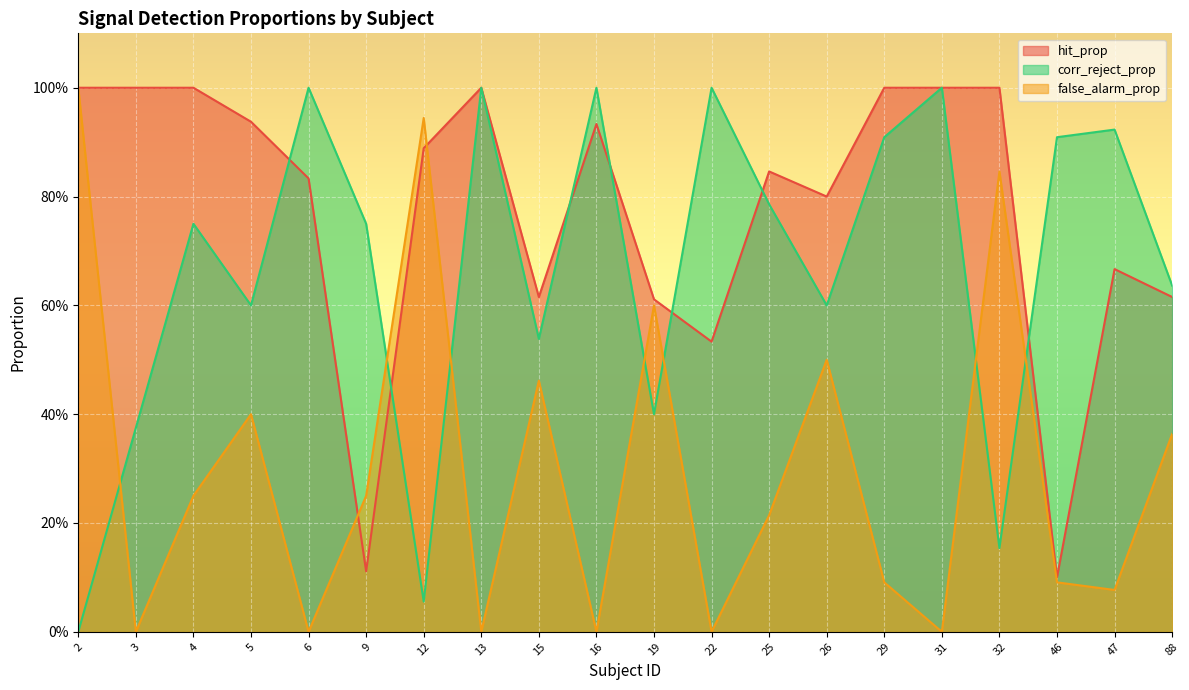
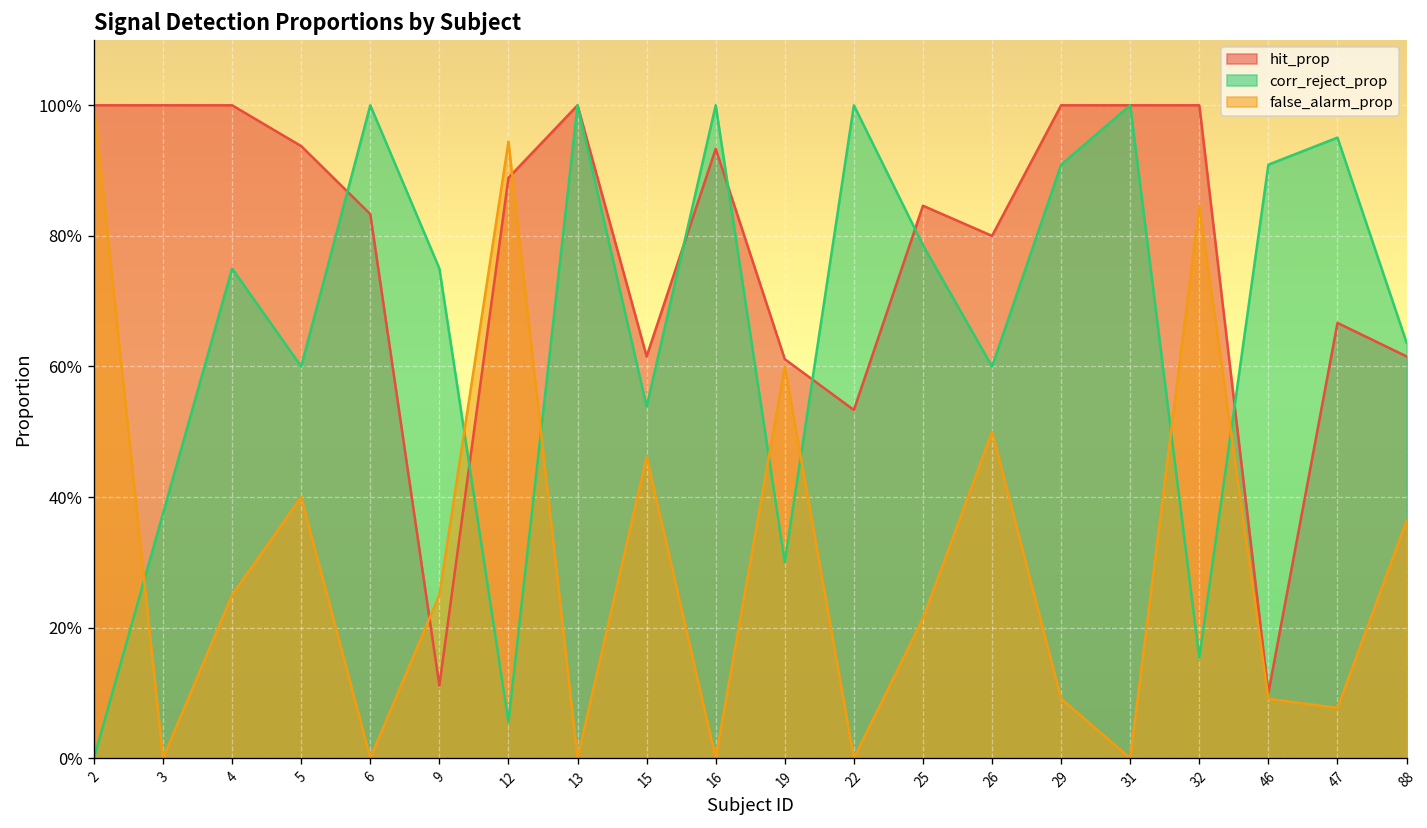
  {
    "hit_prop": {
      "3": "100%",
      "4": "100%",
      "5": "94%",
      "6": "83%",
      "9": "11%",
      "12": "89%",
      "15": "62%",
      "16": "93%",
      "19": "61%",
      "22": "53%",
      "25": "85%",
      "26": "80%",
      "29": "100%",
      "32": "100%",
      "46": "10%",
      "47": "67%",
      "88": "62%"
    },
    "corr_reject_prop": {
      "2": "0%",
      "3": "38%",
      "4": "75%",
      "5": "60%",
      "6": "100%",
      "9": "75%",
      "12": "6%",
      "15": "54%",
      "16": "100%",
-     "19": "40%",
+     "19": "30%",
      "22": "100%",
      "25": "79%",
      "26": "60%",
      "29": "91%",
      "32": "15%",
      "46": "91%",
-     "47": "92%",
+     "47": "95%",
      "88": "64%"
    },
    "false_alarm_prop": {
      "3": "0%",
      "4": "25%",
      "5": "40%",
      "6": "0%",
      "9": "25%",
      "12": "94%",
      "13": "0%",
      "15": "46%",
      "16": "0%",
      "19": "60%",
      "22": "0%",
      "25": "21%",
      "26": "50%",
      "29": "9%",
      "31": "0%",
      "32": "85%",
      "46": "9%",
      "47": "8%",
      "88": "36%"
    }
  }
